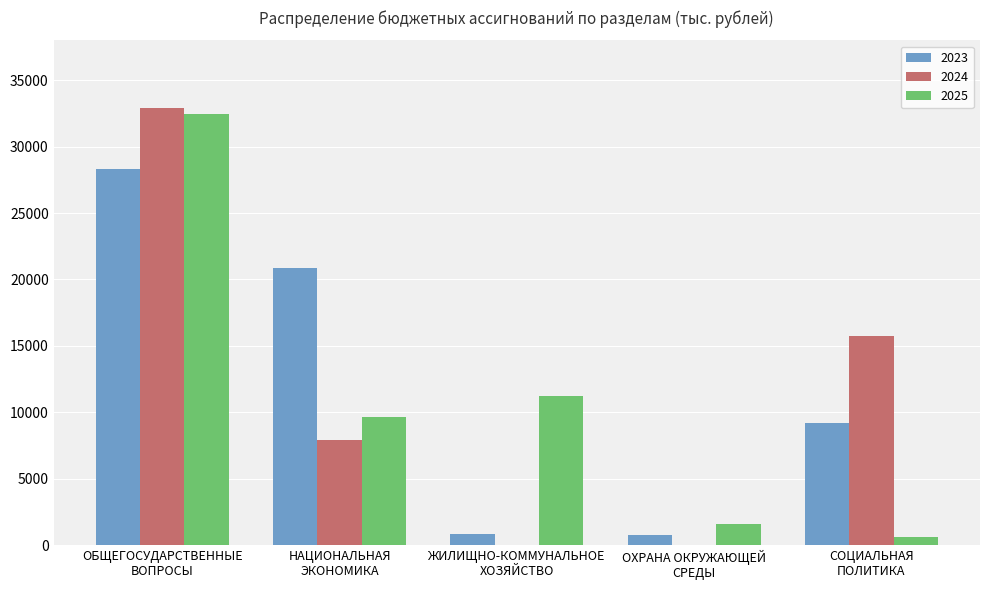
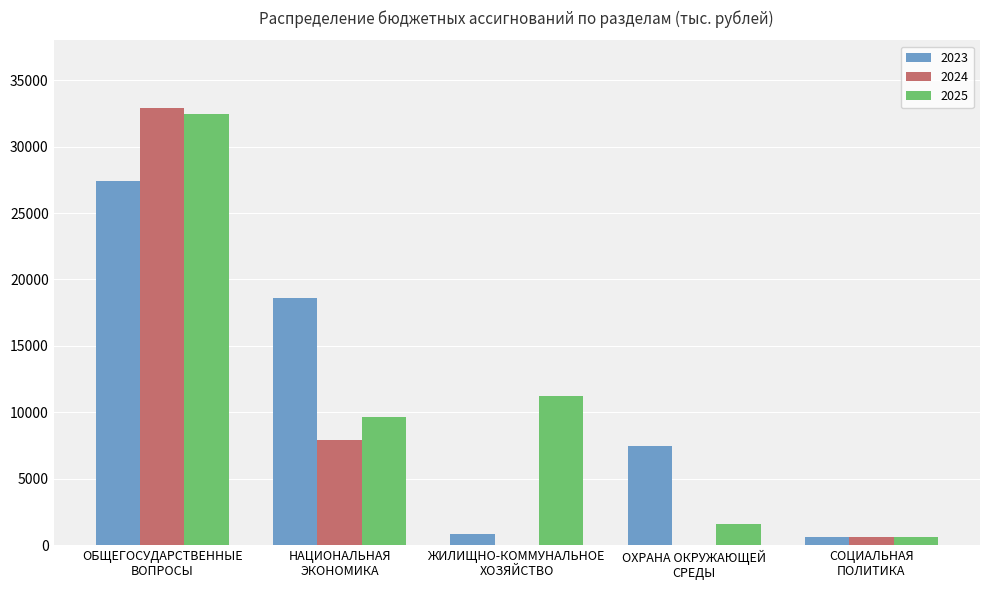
  {
    "2023": {
-     "ОБЩЕГОСУДАРСТВЕННЫЕ ВОПРОСЫ": 28300,
-     "НАЦИОНАЛЬНАЯ ЭКОНОМИКА": 20900,
+     "ОБЩЕГОСУДАРСТВЕННЫЕ ВОПРОСЫ": 27400,
+     "НАЦИОНАЛЬНАЯ ЭКОНОМИКА": 18600,
      "ЖИЛИЩНО-КОММУНАЛЬНОЕ ХОЗЯЙСТВО": 800,
-     "ОХРАНА ОКРУЖАЮЩЕЙ СРЕДЫ": 800,
-     "СОЦИАЛЬНАЯ ПОЛИТИКА": 9200
+     "ОХРАНА ОКРУЖАЮЩЕЙ СРЕДЫ": 7400,
+     "СОЦИАЛЬНАЯ ПОЛИТИКА": 600
    },
    "2024": {
      "ОБЩЕГОСУДАРСТВЕННЫЕ ВОПРОСЫ": 32900,
      "НАЦИОНАЛЬНАЯ ЭКОНОМИКА": 7900,
      "ЖИЛИЩНО-КОММУНАЛЬНОЕ ХОЗЯЙСТВО": 0,
      "ОХРАНА ОКРУЖАЮЩЕЙ СРЕДЫ": 0,
-     "СОЦИАЛЬНАЯ ПОЛИТИКА": 15700
+     "СОЦИАЛЬНАЯ ПОЛИТИКА": 600
    },
    "2025": {
      "ОБЩЕГОСУДАРСТВЕННЫЕ ВОПРОСЫ": 32400,
      "НАЦИОНАЛЬНАЯ ЭКОНОМИКА": 9700,
      "ЖИЛИЩНО-КОММУНАЛЬНОЕ ХОЗЯЙСТВО": 11200,
      "ОХРАНА ОКРУЖАЮЩЕЙ СРЕДЫ": 1600,
      "СОЦИАЛЬНАЯ ПОЛИТИКА": 600
    }
  }
